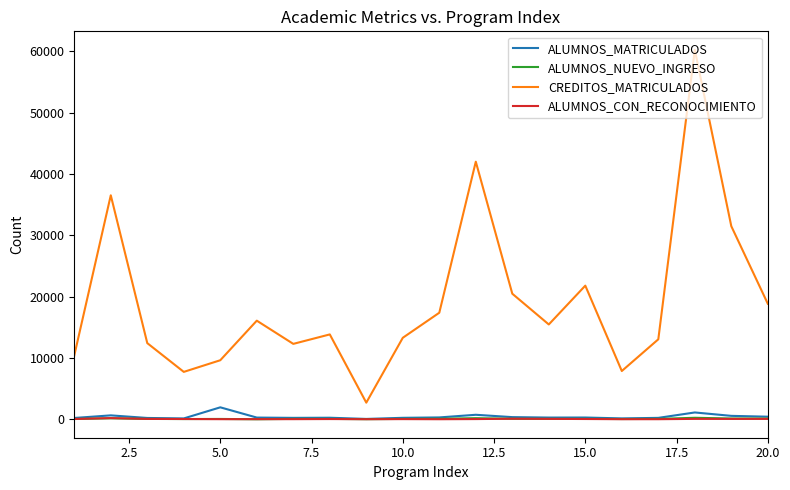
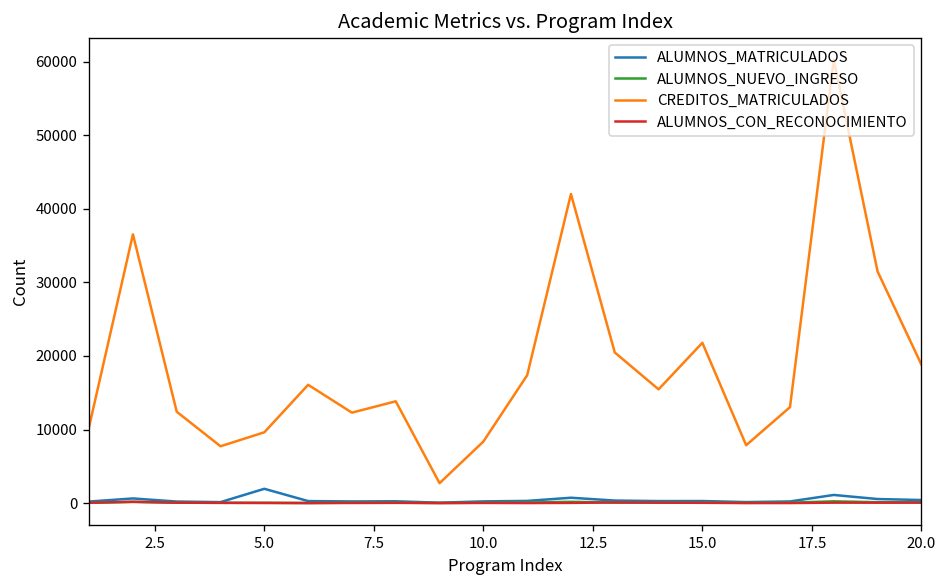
  {
    "ALUMNOS_MATRICULADOS": {
      "5.0": 2000
    },
    "CREDITOS_MATRICULADOS": {
      "5.0": 10000,
-     "10.0": 13000,
+     "10.0": 8000,
      "15.0": 22000,
      "20.0": 19000
    }
  }
